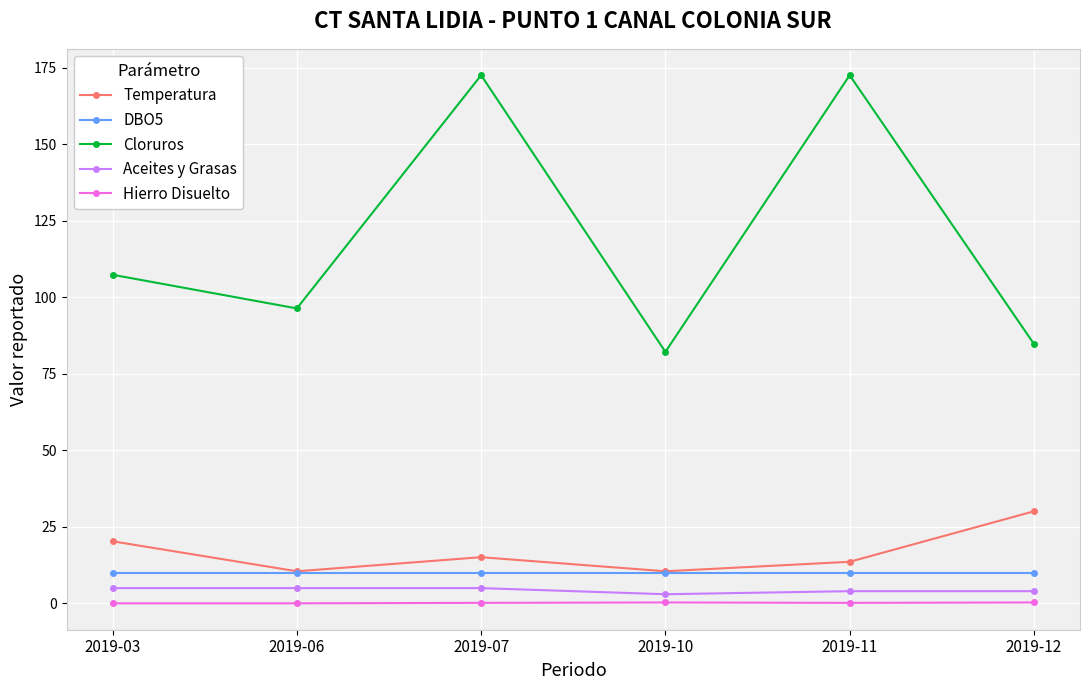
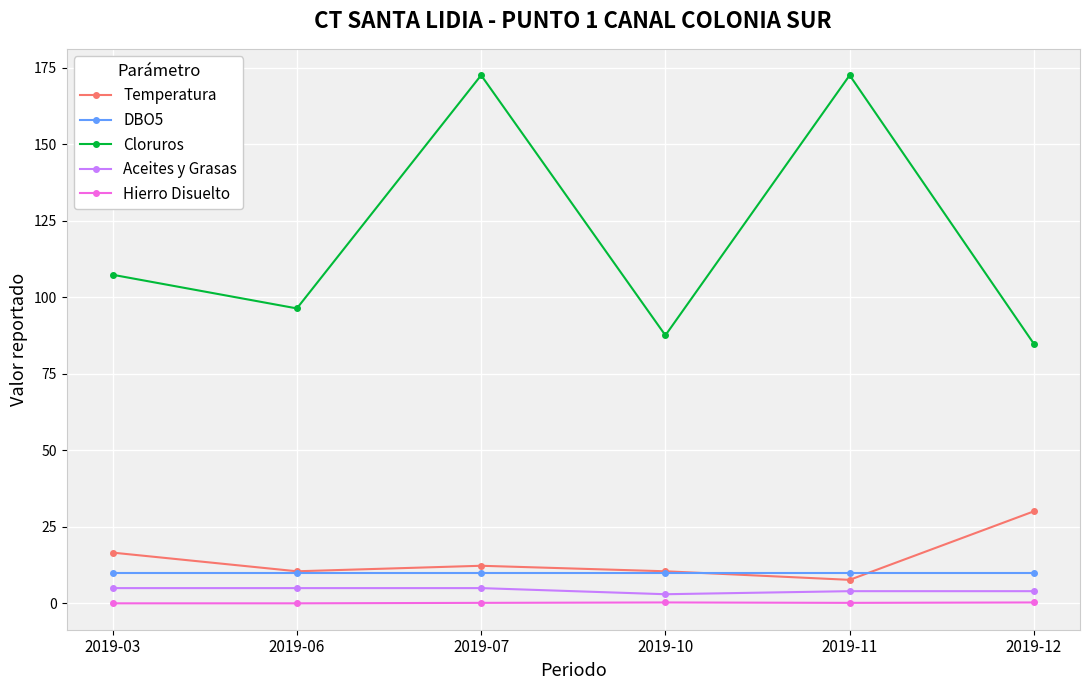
  {
    "Temperatura": {
-     "2019-03": 20,
-     "2019-07": 15,
-     "2019-11": 14,
+     "2019-03": 17,
+     "2019-07": 12,
+     "2019-11": 8,
      "2019-12": 30
    },
    "DBO5": {
      "2019-03": 10,
      "2019-07": 10,
      "2019-11": 10,
      "2019-12": 10
    },
    "Cloruros": {
      "2019-03": 107,
      "2019-06": 96,
      "2019-07": 173,
-     "2019-10": 82,
+     "2019-10": 88,
      "2019-11": 173,
      "2019-12": 85
    }
  }
